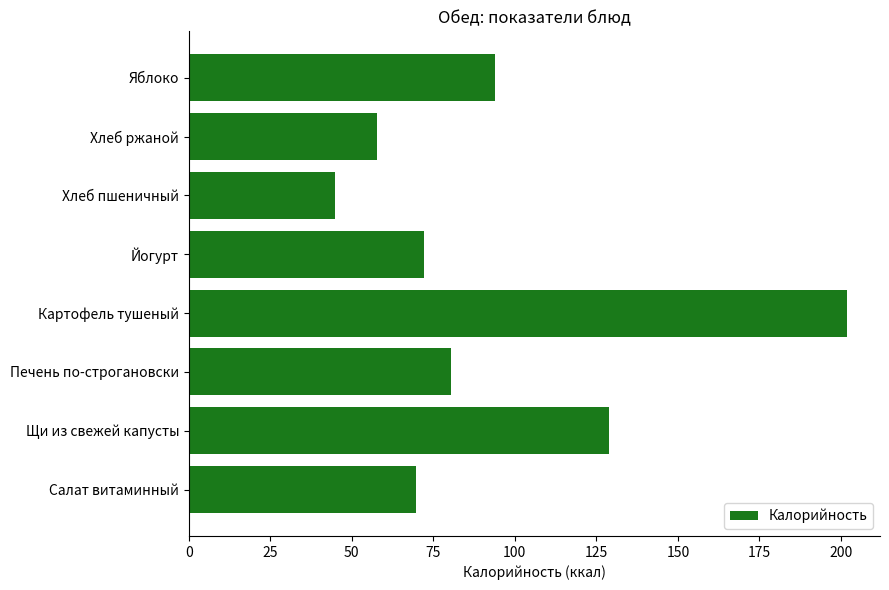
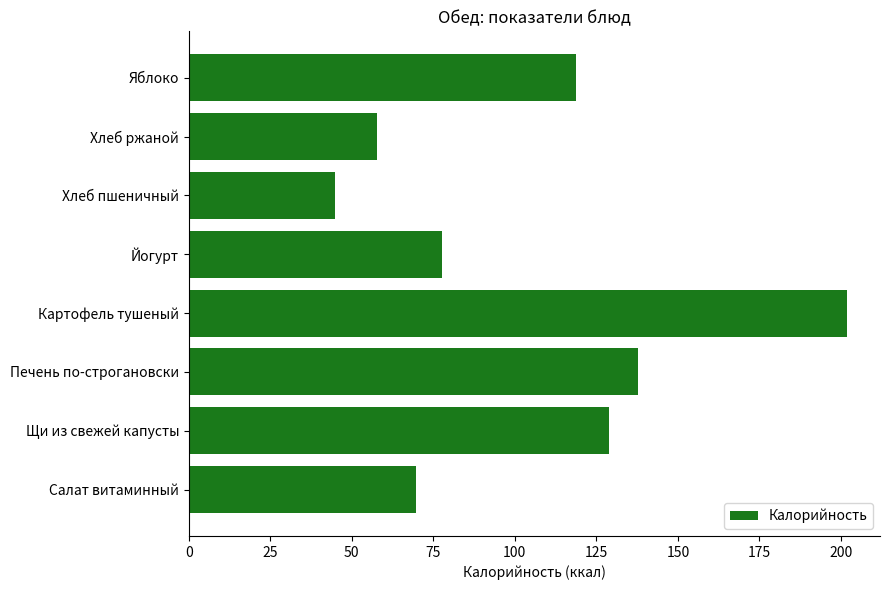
  {
-   "Яблоко": 94,
+   "Яблоко": 119,
    "Хлеб ржаной": 58,
    "Хлеб пшеничный": 45,
-   "Йогурт": 72,
+   "Йогурт": 78,
    "Картофель тушеный": 202,
-   "Печень по-строгановски": 80,
+   "Печень по-строгановски": 138,
    "Щи из свежей капусты": 129,
    "Салат витаминный": 70
  }
